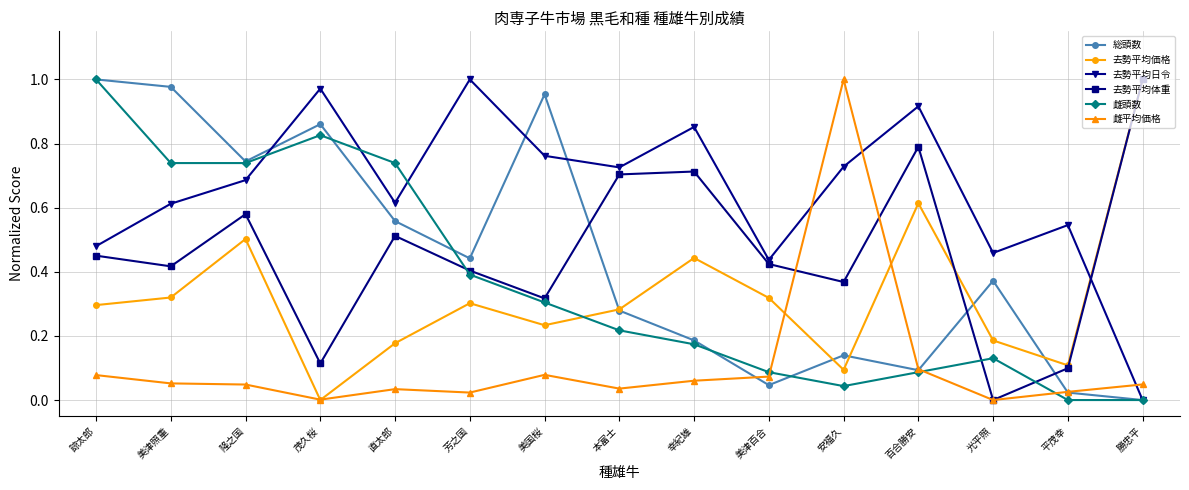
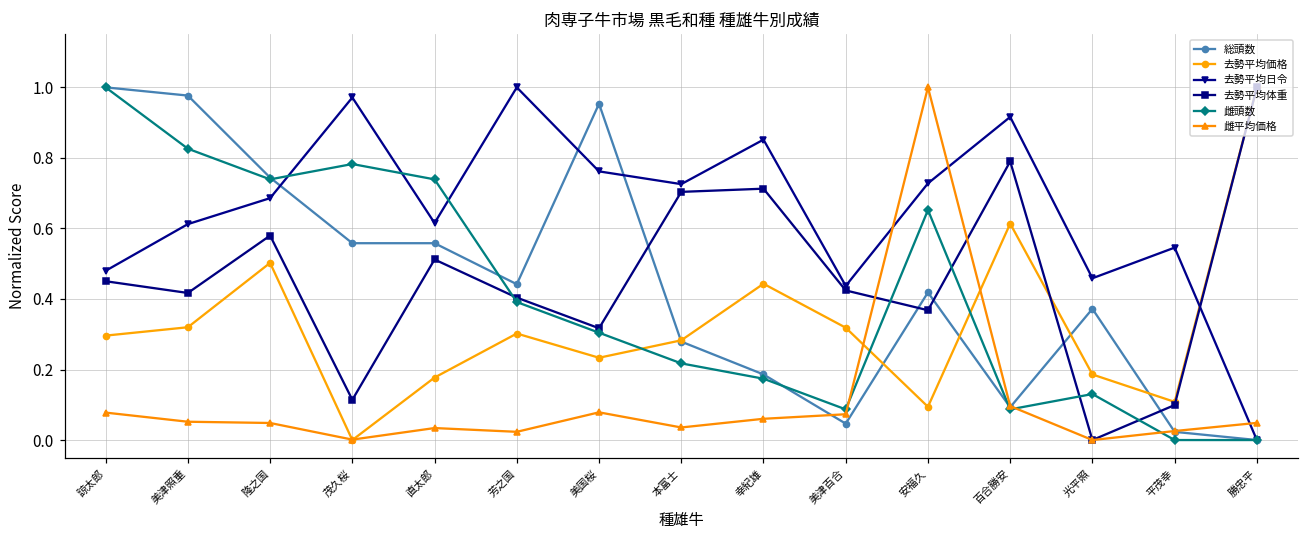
  {
    "総頭数": {
      "美津照重": 0.98,
-     "茂久桜": 0.86,
+     "茂久桜": 0.56,
      "直太郎": 0.56,
      "芳之国": 0.44,
      "美国桜": 0.95,
      "幸紀雄": 0.19,
      "美津百合": 0.05,
-     "安福久": 0.14,
+     "安福久": 0.42,
      "光平照": 0.37
    },
    "雌頭数": {
-     "美津照重": 0.74,
-     "茂久桜": 0.83,
+     "美津照重": 0.83,
+     "茂久桜": 0.78,
      "直太郎": 0.74,
      "芳之国": 0.39,
      "美国桜": 0.30,
      "本富士": 0.22,
      "幸紀雄": 0.17,
      "美津百合": 0.09,
-     "安福久": 0.04,
+     "安福久": 0.65,
      "光平照": 0.13,
      "平茂幸": 0.00
    }
  }
